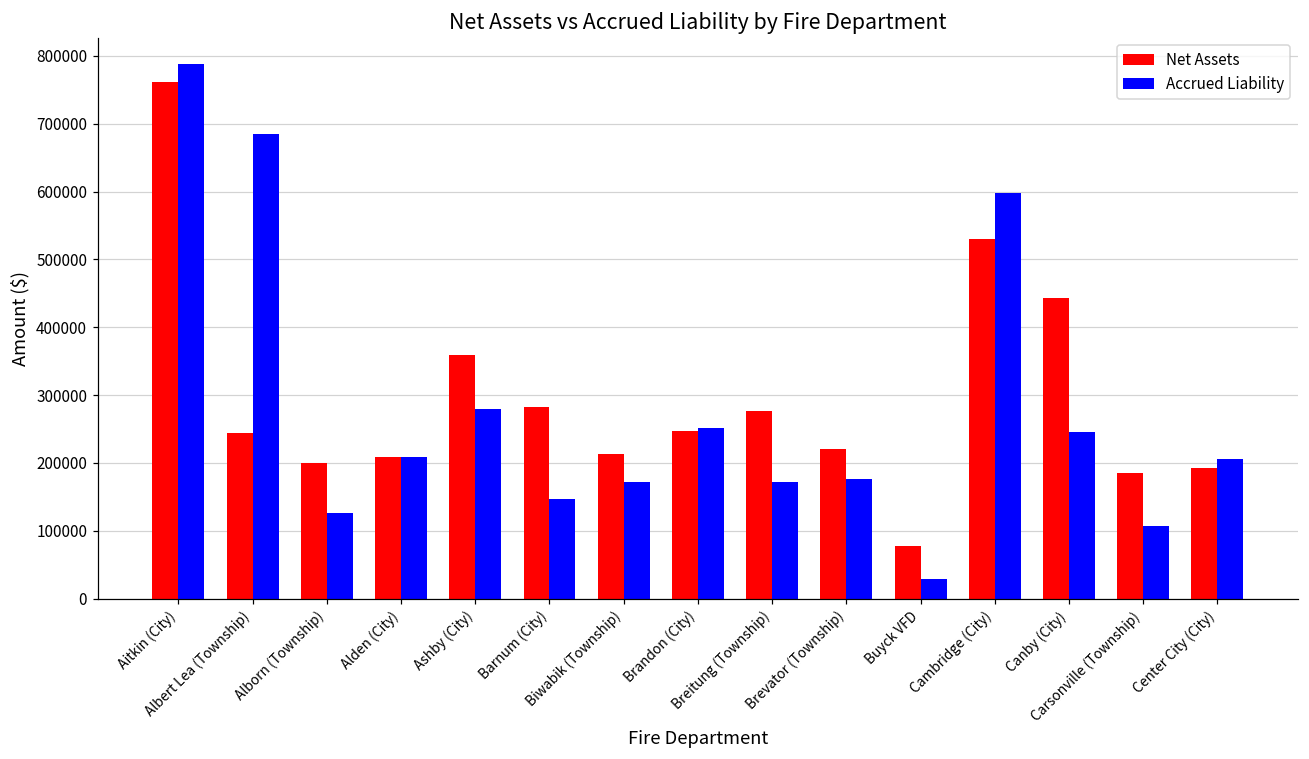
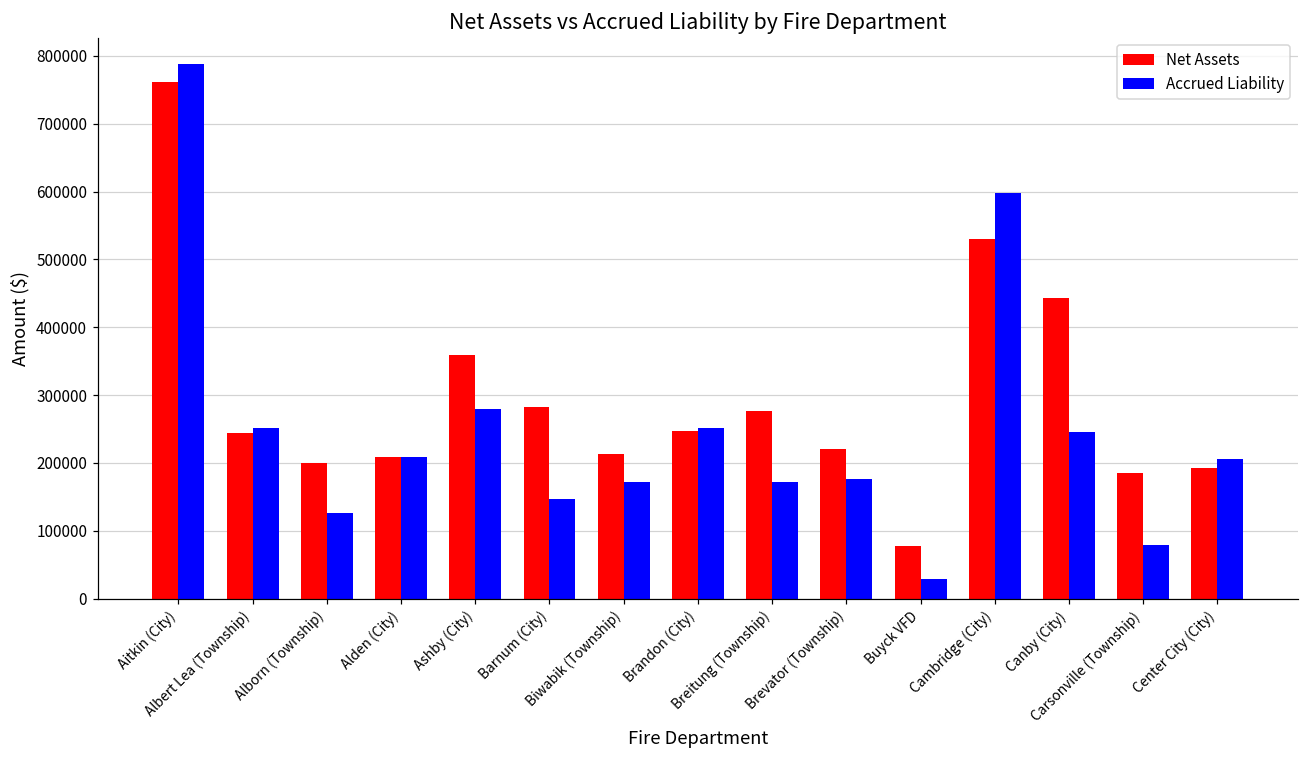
  {
    "Net Assets": {
      "Aitkin (City)": 760000,
      "Albert Lea (Township)": 240000,
      "Alborn (Township)": 200000,
      "Alden (City)": 210000,
      "Ashby (City)": 360000,
      "Barnum (City)": 280000,
      "Biwabik (Township)": 210000,
      "Brandon (City)": 250000,
      "Breitung (Township)": 280000,
      "Brevator (Township)": 220000,
      "Buyck VFD": 80000,
      "Cambridge (City)": 530000,
      "Canby (City)": 440000,
      "Carsonville (Township)": 190000,
      "Center City (City)": 190000
    },
    "Accrued Liability": {
      "Aitkin (City)": 790000,
-     "Albert Lea (Township)": 680000,
+     "Albert Lea (Township)": 250000,
      "Alborn (Township)": 130000,
      "Alden (City)": 210000,
      "Ashby (City)": 280000,
      "Barnum (City)": 150000,
      "Biwabik (Township)": 170000,
      "Brandon (City)": 250000,
      "Breitung (Township)": 170000,
      "Brevator (Township)": 180000,
      "Buyck VFD": 30000,
      "Cambridge (City)": 600000,
      "Canby (City)": 250000,
-     "Carsonville (Township)": 110000,
+     "Carsonville (Township)": 80000,
      "Center City (City)": 210000
    }
  }
